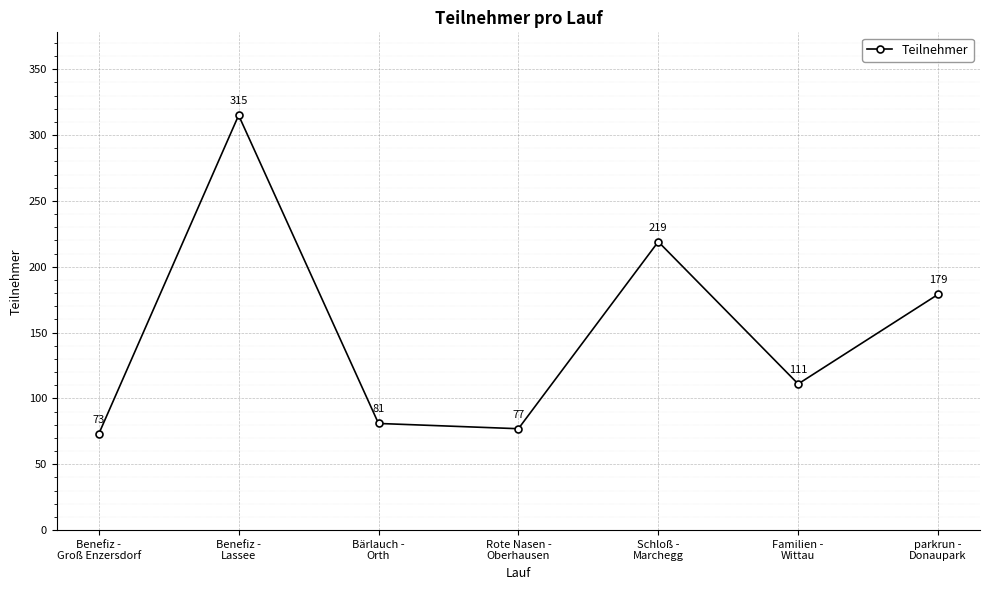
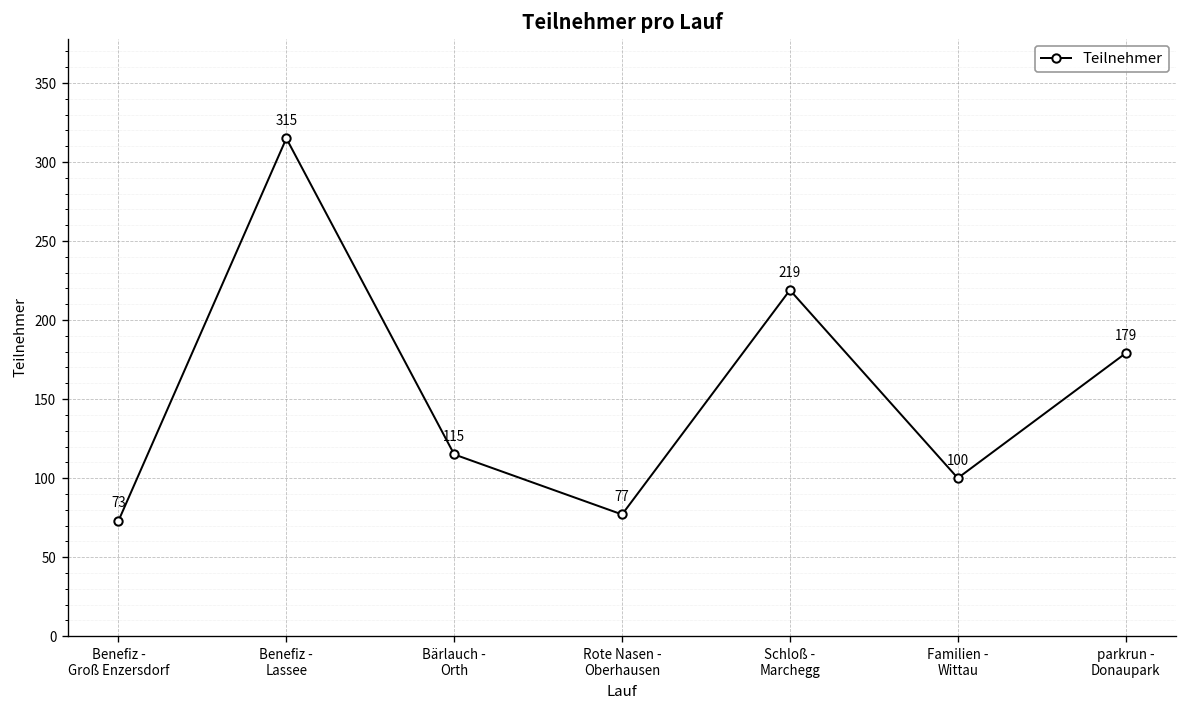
  {
    "Benefiz - Groß Enzersdorf": 73,
    "Benefiz - Lassee": 315,
-   "Bärlauch - Orth": 81,
+   "Bärlauch - Orth": 115,
    "Rote Nasen - Oberhausen": 77,
    "Schloß - Marchegg": 219,
-   "Familien - Wittau": 111,
+   "Familien - Wittau": 100,
    "parkrun - Donaupark": 179
  }
